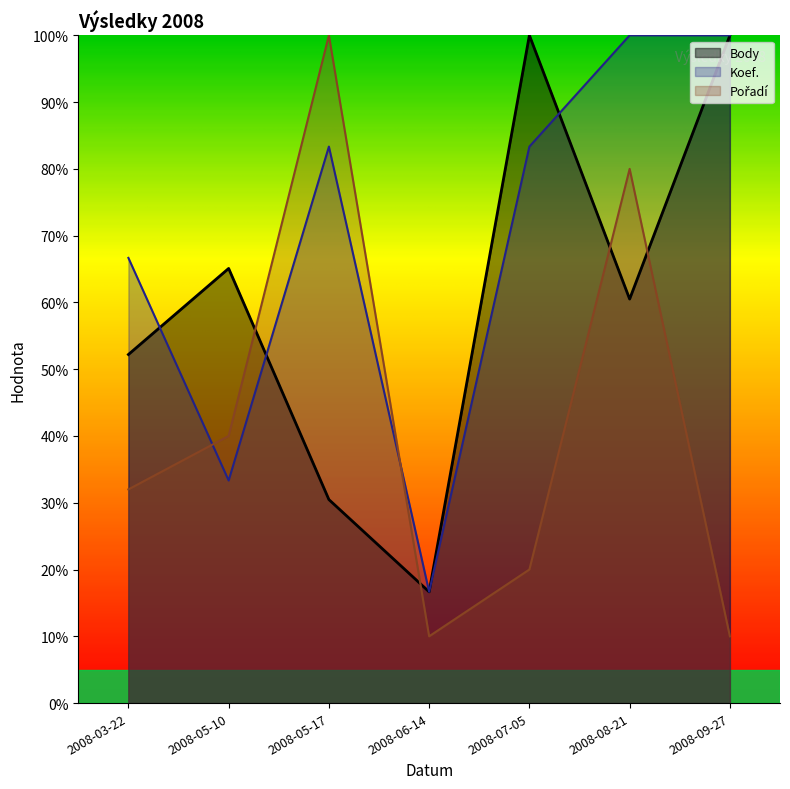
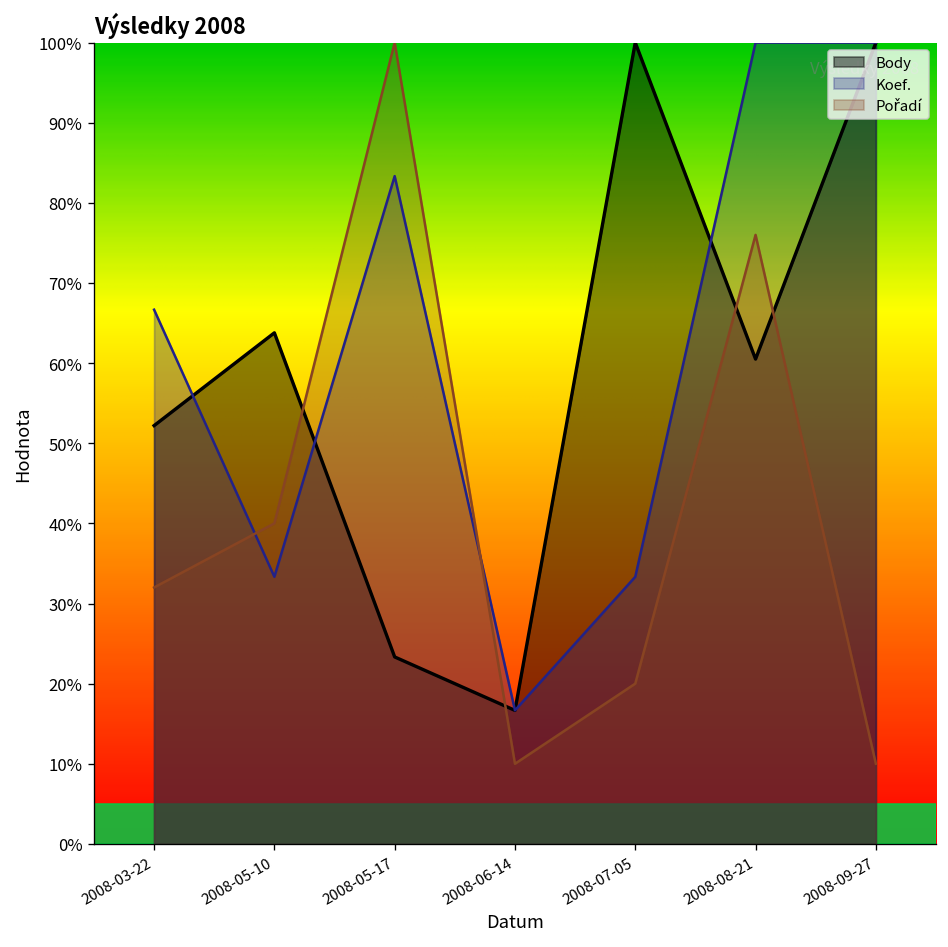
  {
    "Body": {
      "2008-03-22": "52%",
-     "2008-05-10": "65%",
-     "2008-05-17": "30%",
+     "2008-05-10": "64%",
+     "2008-05-17": "23%",
      "2008-07-05": "100%",
      "2008-08-21": "61%"
    },
    "Koef.": {
      "2008-03-22": "67%",
      "2008-05-10": "33%",
      "2008-05-17": "83%",
-     "2008-07-05": "83%",
+     "2008-07-05": "33%",
      "2008-08-21": "100%"
    },
    "Pořadí": {
      "2008-03-22": "32%",
      "2008-05-10": "40%",
      "2008-05-17": "100%",
      "2008-06-14": "10%",
      "2008-07-05": "20%",
-     "2008-08-21": "80%",
+     "2008-08-21": "76%",
      "2008-09-27": "10%"
    }
  }
